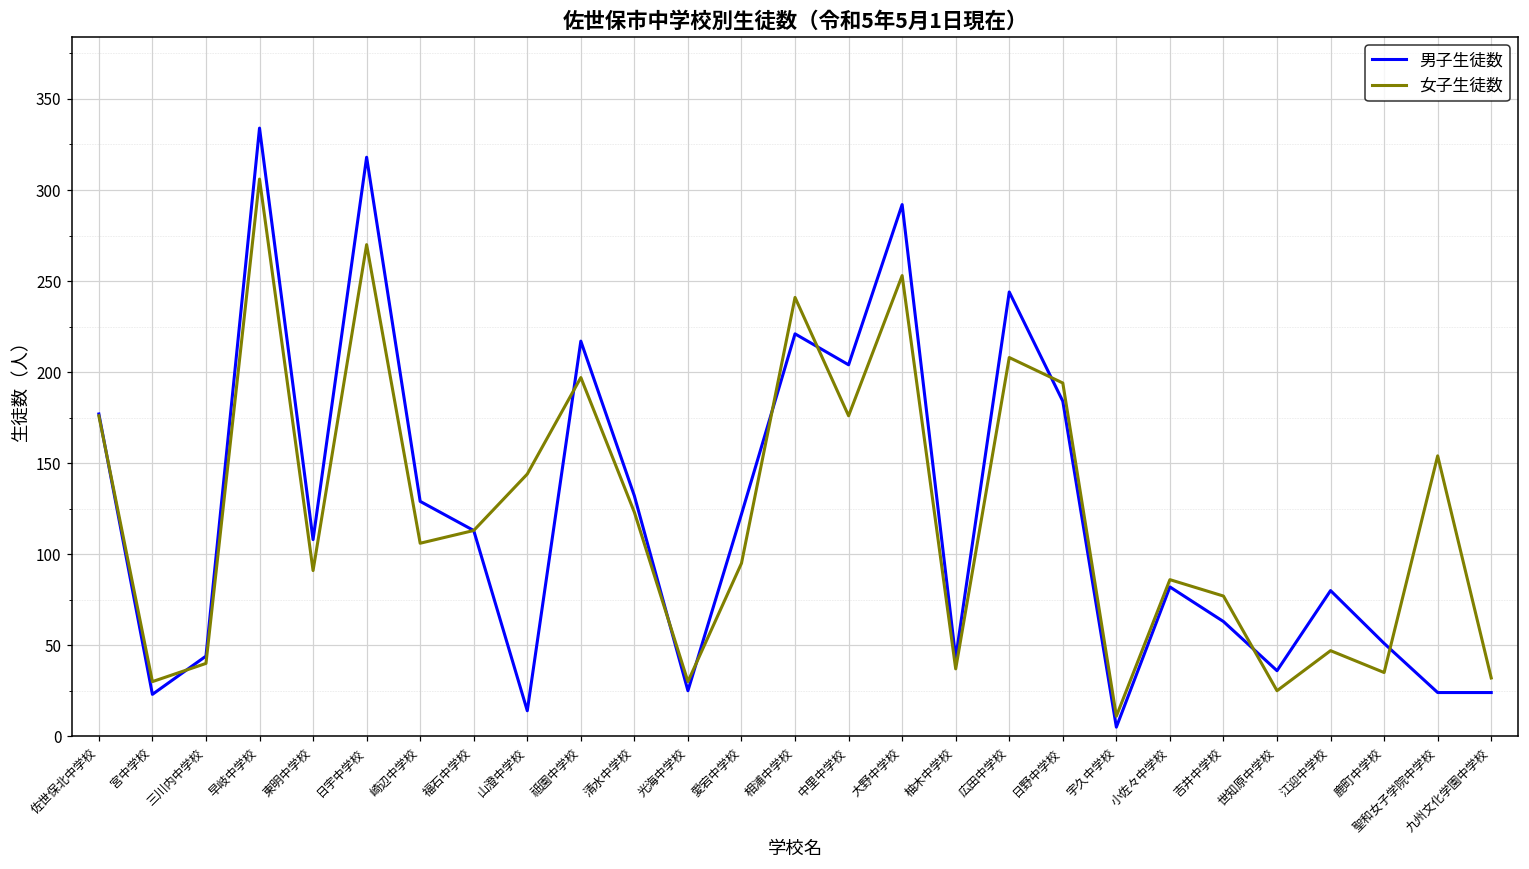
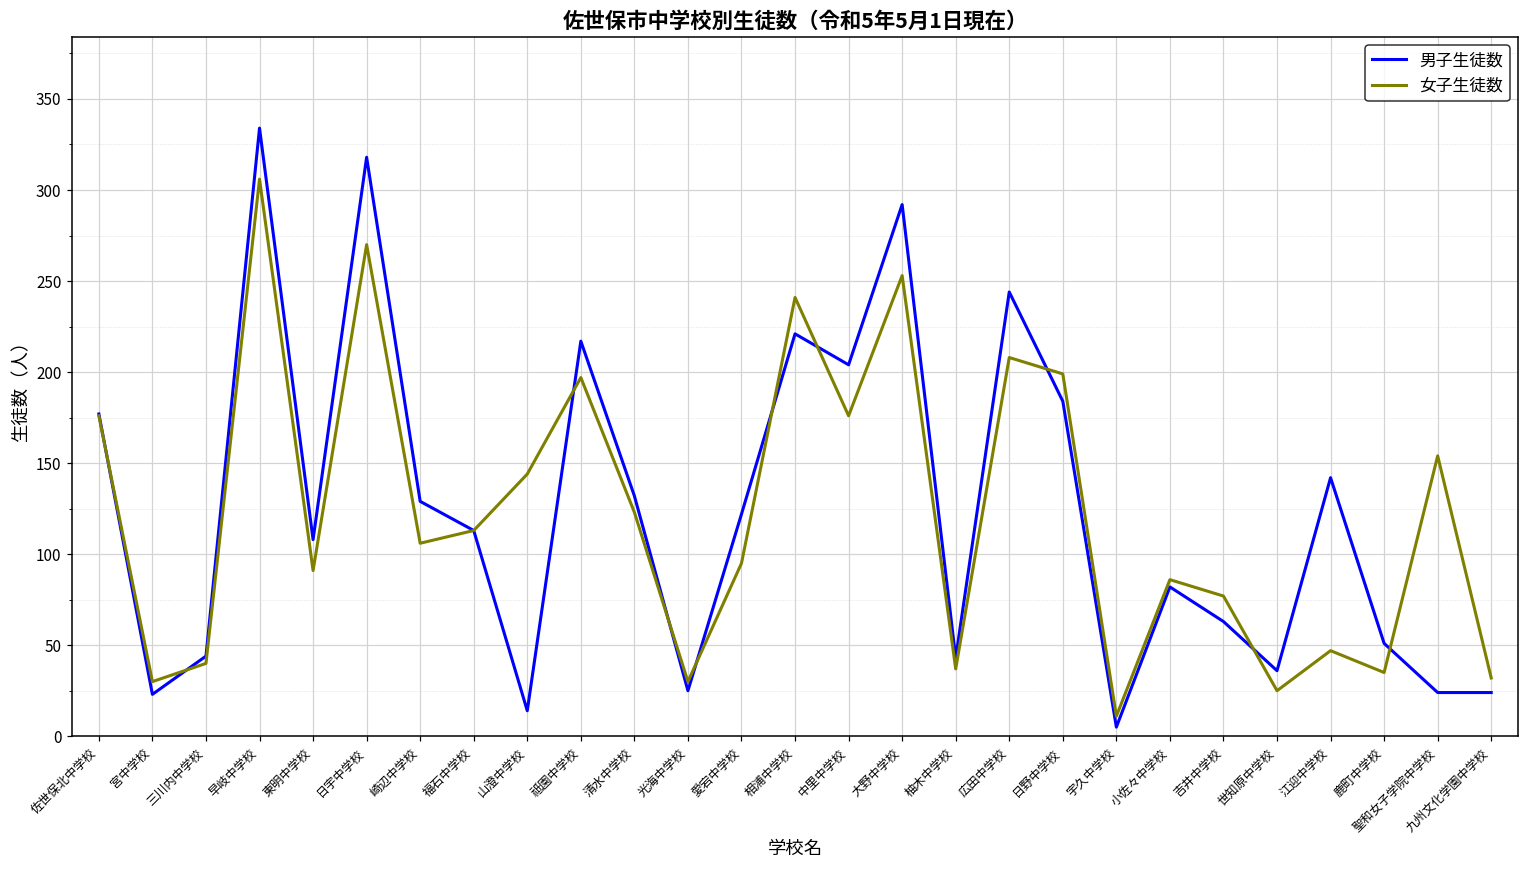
  {
    "男子生徒数": {
      "宮中学校": 23,
      "三川内中学校": 44,
      "早岐中学校": 334,
      "東明中学校": 108,
      "日宇中学校": 318,
      "崎辺中学校": 129,
      "山澄中学校": 14,
      "祗園中学校": 217,
      "清水中学校": 132,
      "光海中学校": 25,
      "愛宕中学校": 122,
      "相浦中学校": 221,
      "中里中学校": 204,
      "大野中学校": 292,
      "柚木中学校": 43,
      "広田中学校": 244,
      "日野中学校": 184,
      "宇久中学校": 5,
      "小佐々中学校": 82,
      "吉井中学校": 63,
      "世知原中学校": 36,
-     "江迎中学校": 80,
+     "江迎中学校": 142,
      "鹿町中学校": 51,
      "聖和女子学院中学校": 24,
      "九州文化学園中学校": 24
    },
    "女子生徒数": {
      "宮中学校": 30,
      "三川内中学校": 40,
      "早岐中学校": 306,
      "東明中学校": 91,
      "日宇中学校": 270,
      "崎辺中学校": 106,
      "山澄中学校": 144,
      "祗園中学校": 197,
      "清水中学校": 123,
      "光海中学校": 30,
      "愛宕中学校": 95,
      "相浦中学校": 241,
      "中里中学校": 176,
      "大野中学校": 253,
      "柚木中学校": 37,
      "広田中学校": 208,
-     "日野中学校": 194,
+     "日野中学校": 199,
      "宇久中学校": 11,
      "小佐々中学校": 86,
      "吉井中学校": 77,
      "世知原中学校": 25,
      "江迎中学校": 47,
      "鹿町中学校": 35,
      "聖和女子学院中学校": 154,
      "九州文化学園中学校": 32
    }
  }
